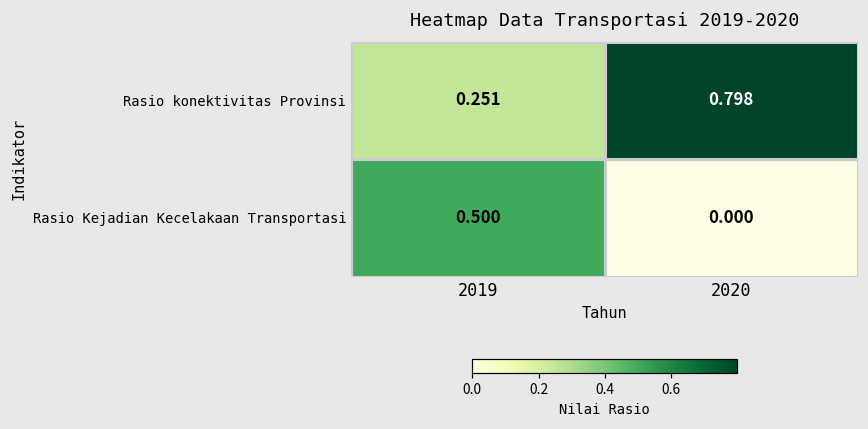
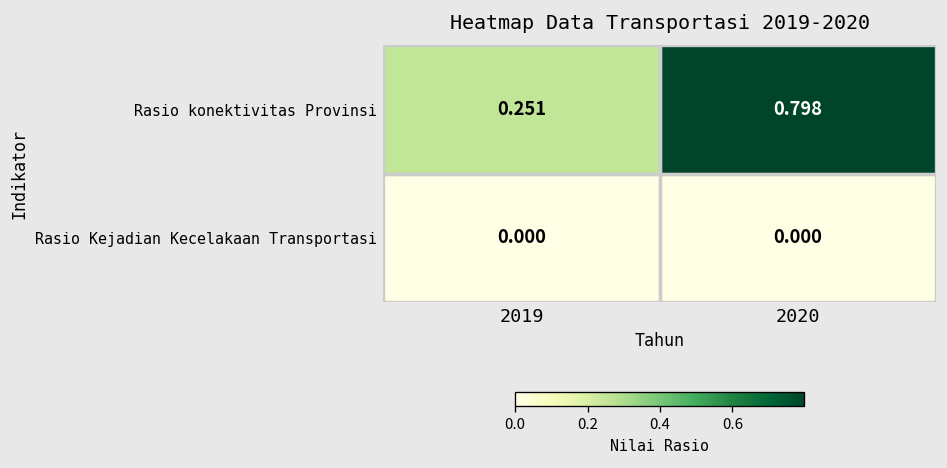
  {
    "Rasio konektivitas Provinsi": {
      "2019": 0.251,
      "2020": 0.798
    },
    "Rasio Kejadian Kecelakaan Transportasi": {
-     "2019": 0.500,
+     "2019": 0.000,
      "2020": 0.000
    }
  }
